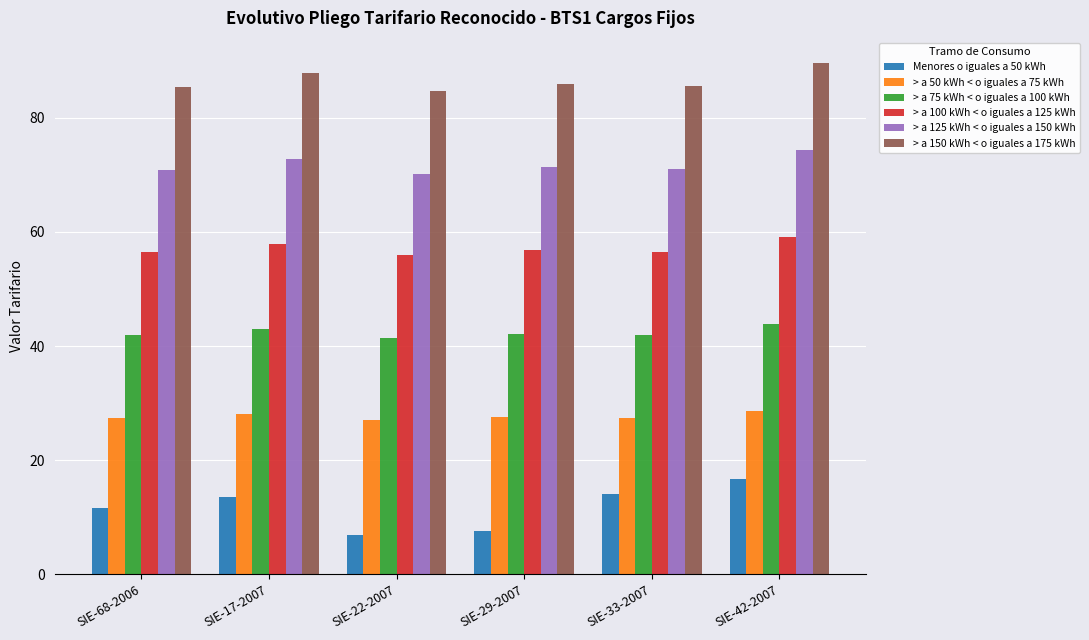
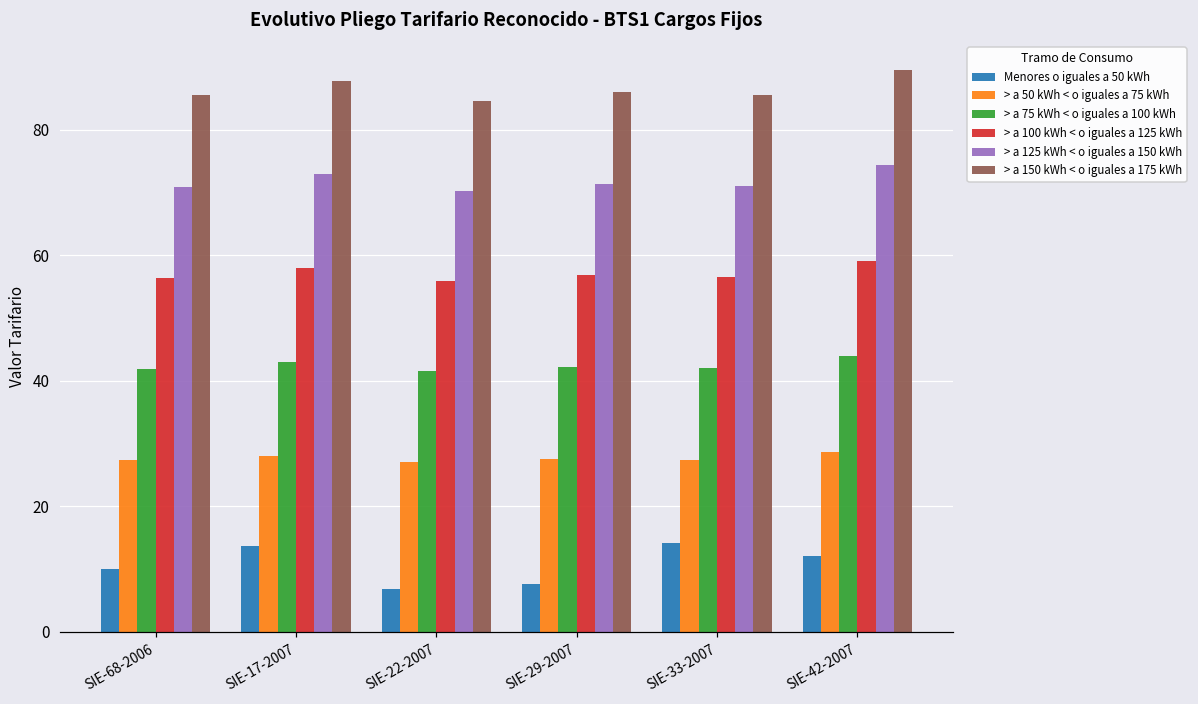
  {
    "Menores o iguales a 50 kWh": {
-     "SIE-68-2006": 12,
+     "SIE-68-2006": 10,
      "SIE-17-2007": 14,
      "SIE-22-2007": 7,
      "SIE-29-2007": 8,
      "SIE-33-2007": 14,
-     "SIE-42-2007": 17
+     "SIE-42-2007": 12
    },
    "> a 50 kWh < o iguales a 75 kWh": {
      "SIE-68-2006": 27,
      "SIE-17-2007": 28,
      "SIE-22-2007": 27,
      "SIE-29-2007": 28,
      "SIE-33-2007": 27,
      "SIE-42-2007": 29
    },
    "> a 75 kWh < o iguales a 100 kWh": {
      "SIE-68-2006": 42,
      "SIE-17-2007": 43,
      "SIE-22-2007": 42,
      "SIE-29-2007": 42,
      "SIE-33-2007": 42,
      "SIE-42-2007": 44
    },
    "> a 100 kWh < o iguales a 125 kWh": {
      "SIE-68-2006": 56,
      "SIE-17-2007": 58,
      "SIE-22-2007": 56,
      "SIE-29-2007": 57,
      "SIE-33-2007": 56,
      "SIE-42-2007": 59
    },
    "> a 125 kWh < o iguales a 150 kWh": {
      "SIE-68-2006": 71,
      "SIE-17-2007": 73,
      "SIE-22-2007": 70,
      "SIE-29-2007": 71,
      "SIE-33-2007": 71,
      "SIE-42-2007": 74
    },
    "> a 150 kWh < o iguales a 175 kWh": {
      "SIE-68-2006": 85,
      "SIE-17-2007": 88,
      "SIE-22-2007": 85,
      "SIE-29-2007": 86,
      "SIE-33-2007": 86,
      "SIE-42-2007": 90
    }
  }
